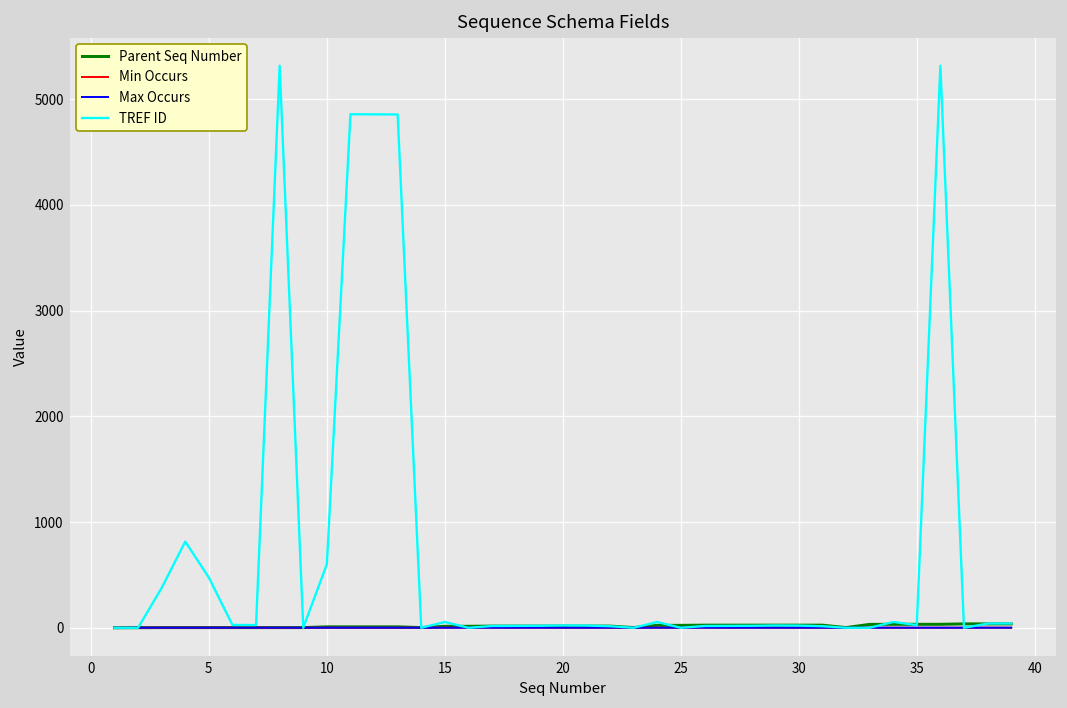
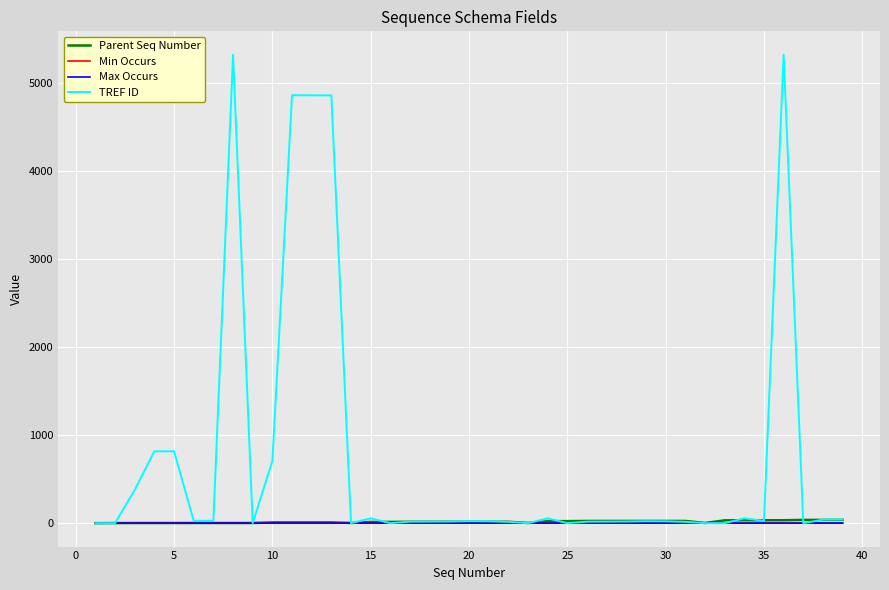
  {
    "TREF ID": {
-     "5": 500,
-     "10": 600,
+     "5": 800,
+     "10": 700,
      "15": 100
    }
  }
